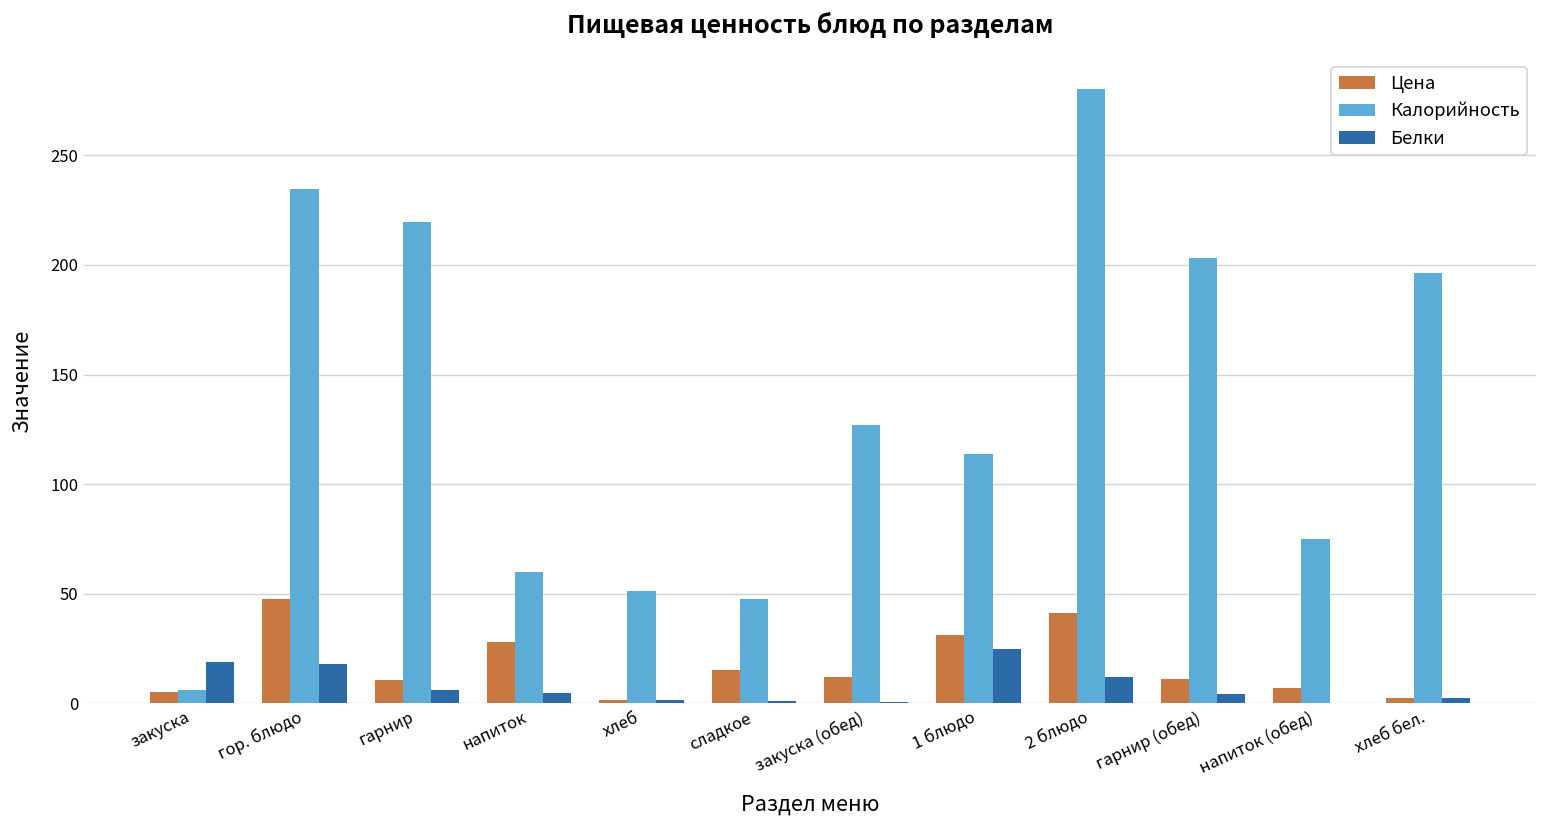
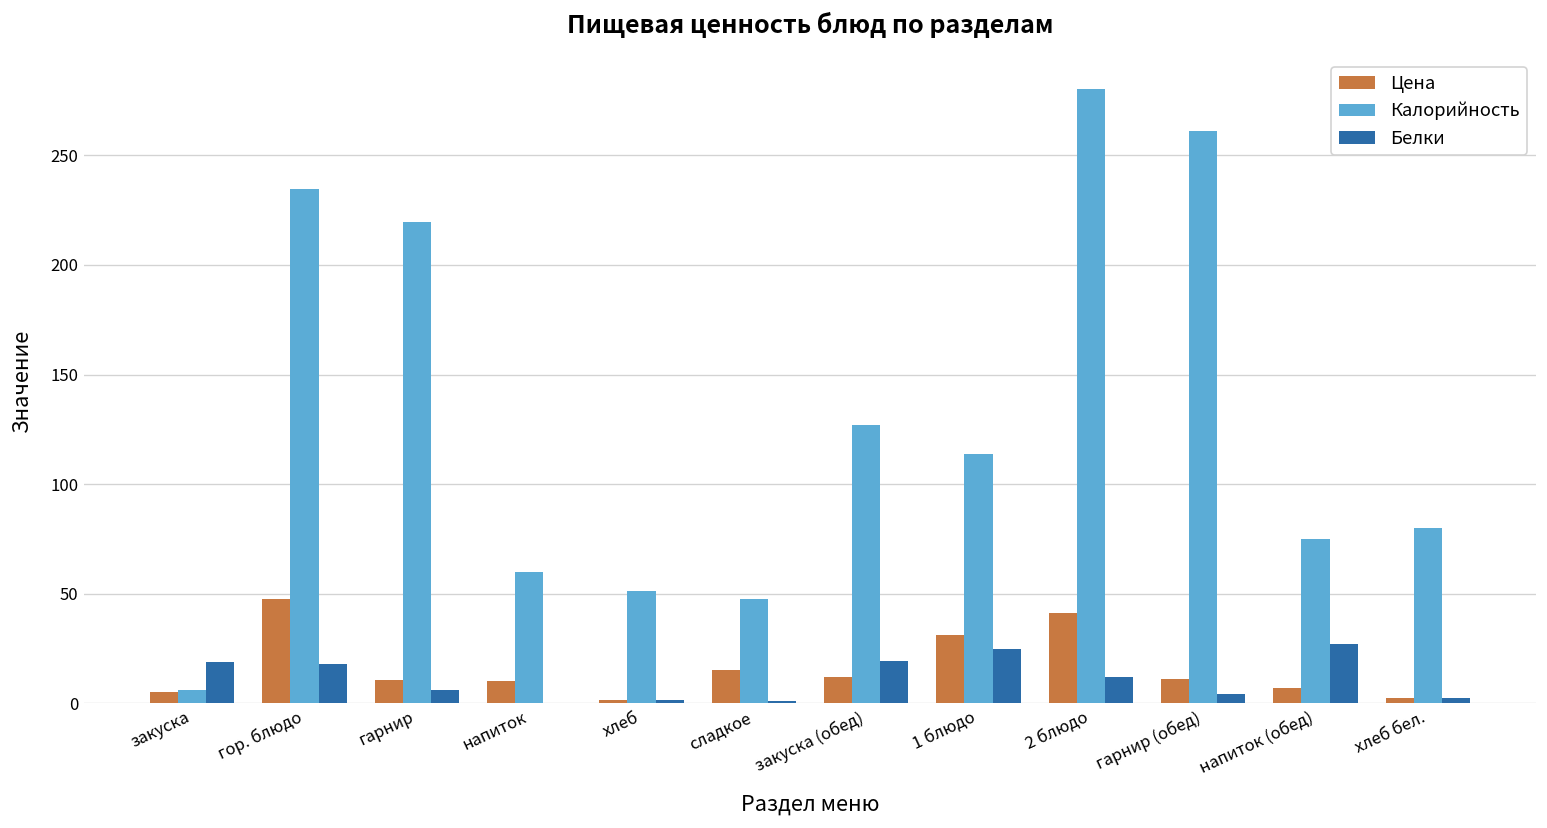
  {
    "Цена": {
      "закуска": 5,
      "гор. блюдо": 47,
      "гарнир": 10,
-     "напиток": 28,
+     "напиток": 10,
      "хлеб": 2,
      "сладкое": 15,
      "закуска (обед)": 12,
      "1 блюдо": 31,
      "2 блюдо": 41,
      "гарнир (обед)": 11,
      "напиток (обед)": 7,
      "хлеб бел.": 3
    },
    "Калорийность": {
      "закуска": 6,
      "гор. блюдо": 234,
      "гарнир": 219,
      "напиток": 60,
      "хлеб": 51,
      "сладкое": 48,
      "закуска (обед)": 127,
      "1 блюдо": 114,
      "2 блюдо": 280,
-     "гарнир (обед)": 203,
+     "гарнир (обед)": 261,
      "напиток (обед)": 75,
-     "хлеб бел.": 197
+     "хлеб бел.": 80
    },
    "Белки": {
      "закуска": 19,
      "гор. блюдо": 18,
      "гарнир": 6,
-     "напиток": 5,
+     "напиток": 0,
      "хлеб": 2,
-     "закуска (обед)": 1,
+     "закуска (обед)": 20,
      "1 блюдо": 25,
      "2 блюдо": 12,
      "гарнир (обед)": 4,
-     "напиток (обед)": 0,
+     "напиток (обед)": 27,
      "хлеб бел.": 2
    }
  }
